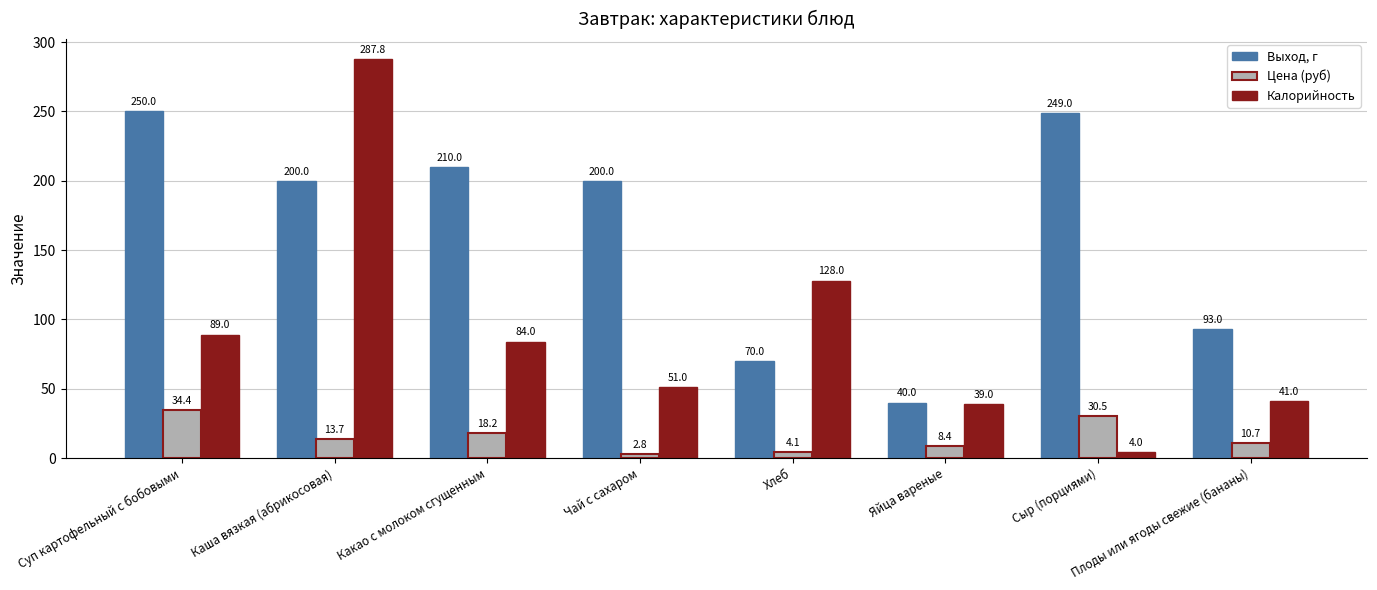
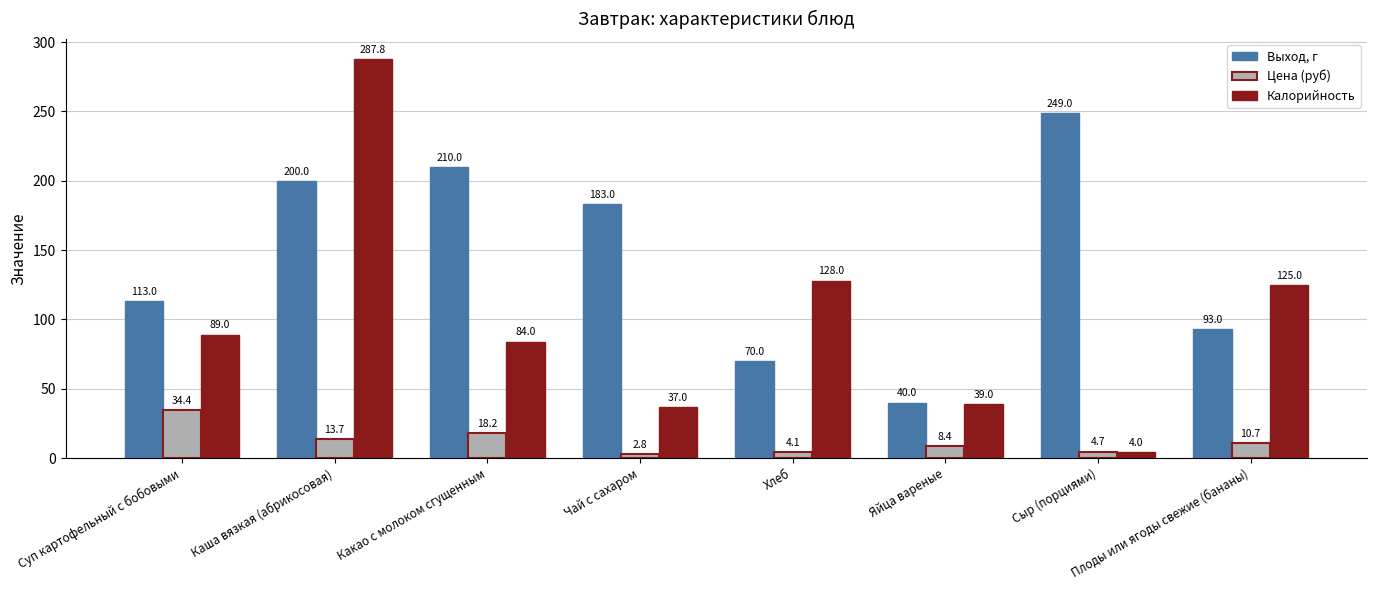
  {
    "Выход, г": {
-     "Суп картофельный с бобовыми": 250.0,
+     "Суп картофельный с бобовыми": 113.0,
      "Каша вязкая (абрикосовая)": 200.0,
      "Какао с молоком сгущенным": 210.0,
-     "Чай с сахаром": 200.0,
+     "Чай с сахаром": 183.0,
      "Хлеб": 70.0,
      "Яйца вареные": 40.0,
      "Сыр (порциями)": 249.0,
      "Плоды или ягоды свежие (бананы)": 93.0
    },
    "Цена (руб)": {
      "Суп картофельный с бобовыми": 34.4,
      "Каша вязкая (абрикосовая)": 13.7,
      "Какао с молоком сгущенным": 18.2,
      "Чай с сахаром": 2.8,
      "Хлеб": 4.1,
      "Яйца вареные": 8.4,
-     "Сыр (порциями)": 30.5,
+     "Сыр (порциями)": 4.7,
      "Плоды или ягоды свежие (бананы)": 10.7
    },
    "Калорийность": {
      "Суп картофельный с бобовыми": 89.0,
      "Каша вязкая (абрикосовая)": 287.8,
      "Какао с молоком сгущенным": 84.0,
-     "Чай с сахаром": 51.0,
+     "Чай с сахаром": 37.0,
      "Хлеб": 128.0,
      "Яйца вареные": 39.0,
      "Сыр (порциями)": 4.0,
-     "Плоды или ягоды свежие (бананы)": 41.0
+     "Плоды или ягоды свежие (бананы)": 125.0
    }
  }
